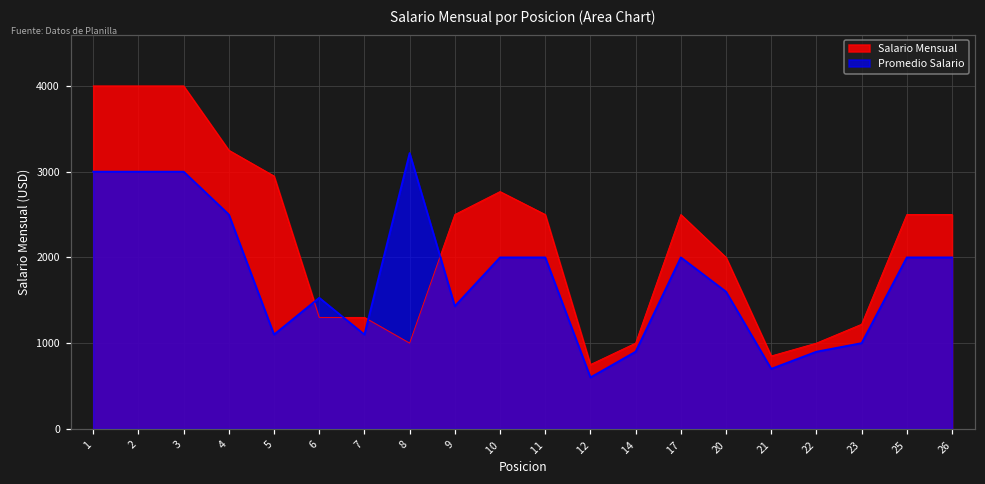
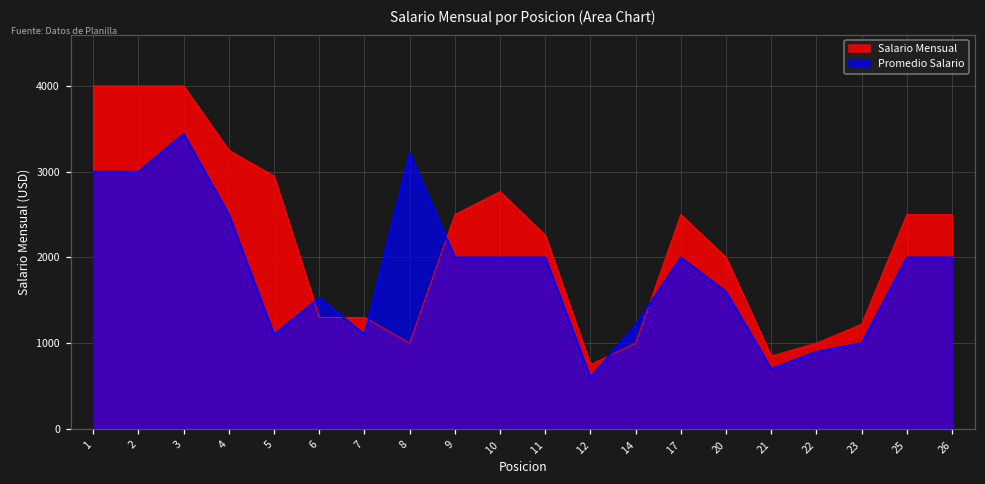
  {
    "Salario Mensual": {
      "1": 4000,
      "2": 4000,
      "3": 4000,
      "4": 3300,
      "5": 2900,
      "6": 1300,
      "7": 1300,
      "8": 1000,
      "9": 2500,
      "10": 2800,
-     "11": 2500,
+     "11": 2300,
      "12": 800,
      "14": 1000,
      "17": 2500,
      "20": 2000,
      "21": 900,
      "22": 1000,
      "23": 1200,
      "25": 2500,
      "26": 2500
    },
    "Promedio Salario": {
      "1": 3000,
      "2": 3000,
-     "3": 3000,
+     "3": 3400,
      "4": 2500,
      "5": 1100,
      "6": 1500,
      "7": 1100,
      "8": 3200,
-     "9": 1400,
+     "9": 2000,
      "10": 2000,
      "11": 2000,
      "12": 600,
-     "14": 900,
+     "14": 1200,
      "17": 2000,
      "20": 1600,
      "21": 700,
      "22": 900,
      "23": 1000,
      "25": 2000,
      "26": 2000
    }
  }
